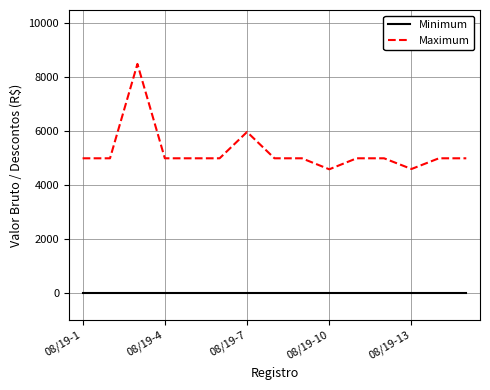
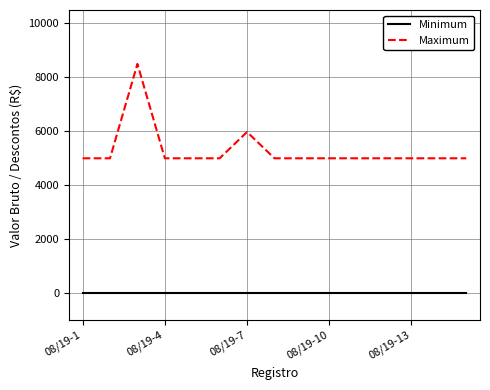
  {
    "Minimum": {
      "08/19-1": 0,
      "08/19-4": 0,
      "08/19-7": 0,
      "08/19-10": 0,
      "08/19-13": 0
    },
    "Maximum": {
      "08/19-1": 5000,
      "08/19-4": 5000,
      "08/19-7": 6000,
-     "08/19-10": 4600,
-     "08/19-13": 4600
+     "08/19-10": 5000,
+     "08/19-13": 5000
    }
  }
